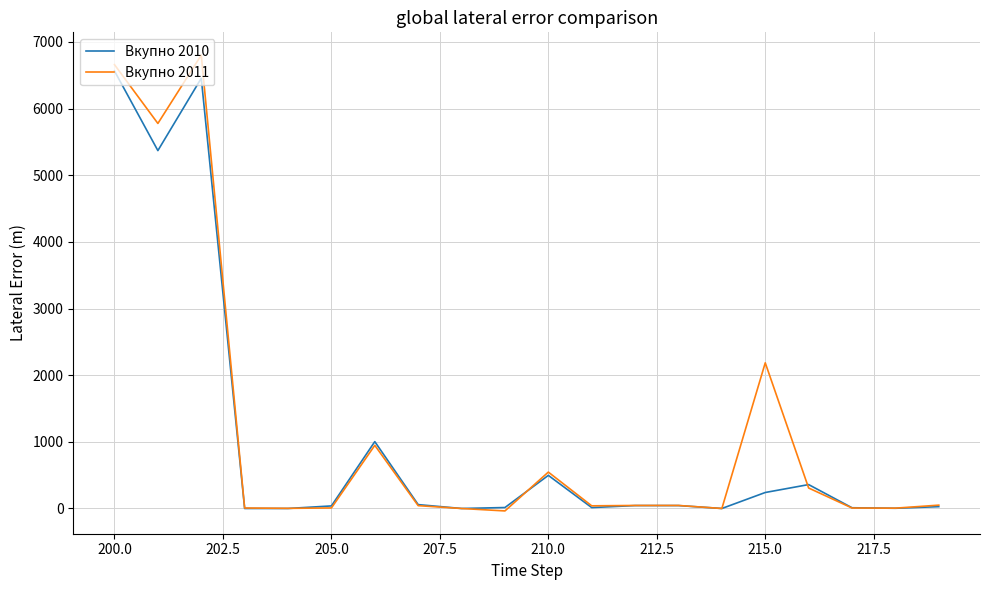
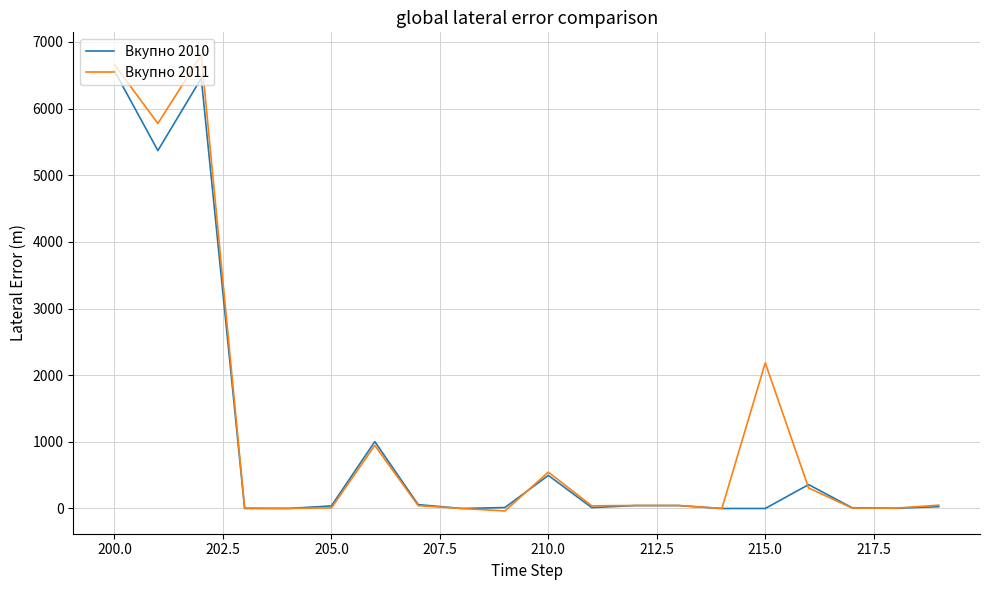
  {
    "Вкупно 2010": {
      "210.0": 500,
-     "215.0": 200
+     "215.0": 0
    },
    "Вкупно 2011": {
      "210.0": 500,
      "215.0": 2200
    }
  }
